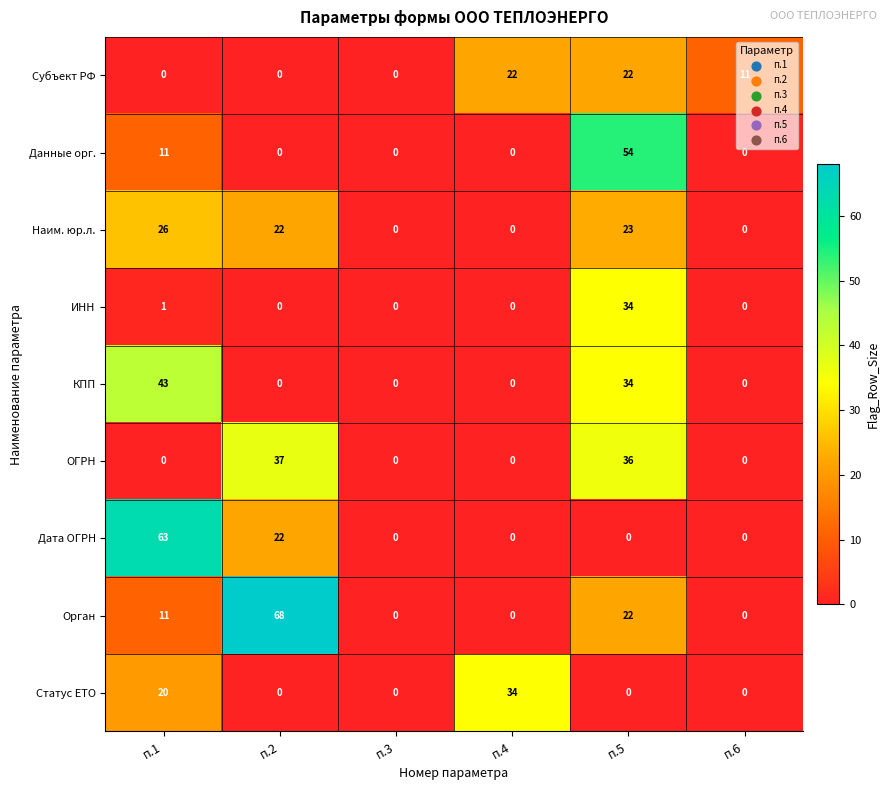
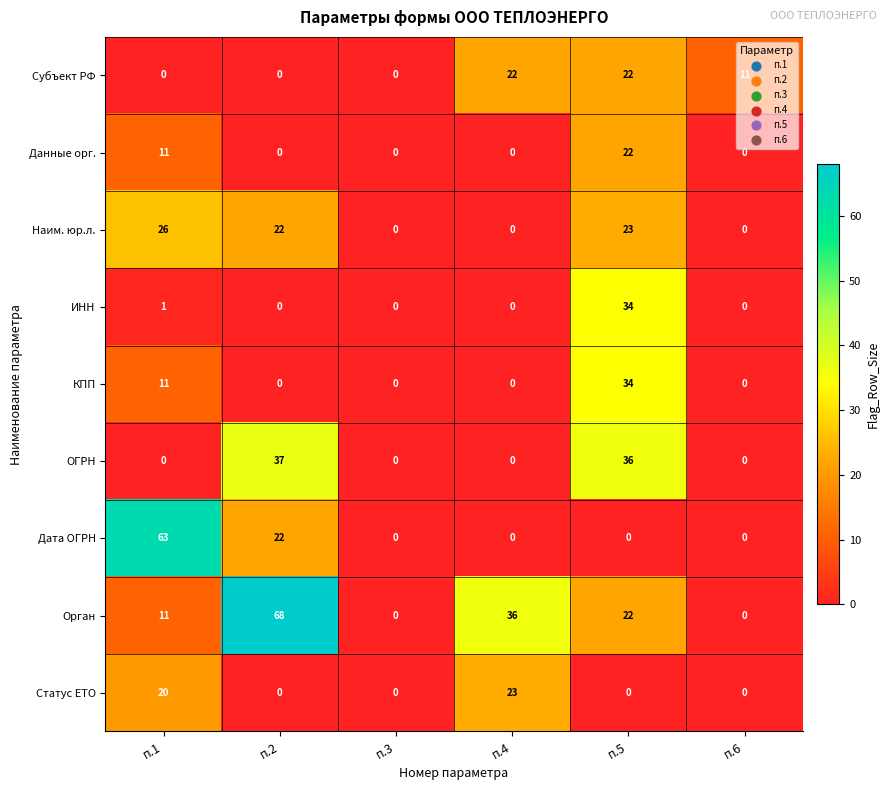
  {
    "Субъект РФ": {
      "п.1": 0,
      "п.2": 0,
      "п.3": 0,
      "п.4": 22,
      "п.5": 22
    },
    "Данные орг.": {
      "п.1": 11,
      "п.2": 0,
      "п.3": 0,
      "п.4": 0,
-     "п.5": 54
+     "п.5": 22
    },
    "Наим. юр.л.": {
      "п.1": 26,
      "п.2": 22,
      "п.3": 0,
      "п.4": 0,
      "п.5": 23,
      "п.6": 0
    },
    "ИНН": {
      "п.1": 1,
      "п.2": 0,
      "п.3": 0,
      "п.4": 0,
      "п.5": 34,
      "п.6": 0
    },
    "КПП": {
-     "п.1": 43,
+     "п.1": 11,
      "п.2": 0,
      "п.3": 0,
      "п.4": 0,
      "п.5": 34,
      "п.6": 0
    },
    "ОГРН": {
      "п.1": 0,
      "п.2": 37,
      "п.3": 0,
      "п.4": 0,
      "п.5": 36,
      "п.6": 0
    },
    "Дата ОГРН": {
      "п.1": 63,
      "п.2": 22,
      "п.3": 0,
      "п.4": 0,
      "п.5": 0,
      "п.6": 0
    },
    "Орган": {
      "п.1": 11,
      "п.2": 68,
      "п.3": 0,
-     "п.4": 0,
+     "п.4": 36,
      "п.5": 22,
      "п.6": 0
    },
    "Статус ЕТО": {
      "п.1": 20,
      "п.2": 0,
      "п.3": 0,
-     "п.4": 34,
+     "п.4": 23,
      "п.5": 0,
      "п.6": 0
    }
  }
